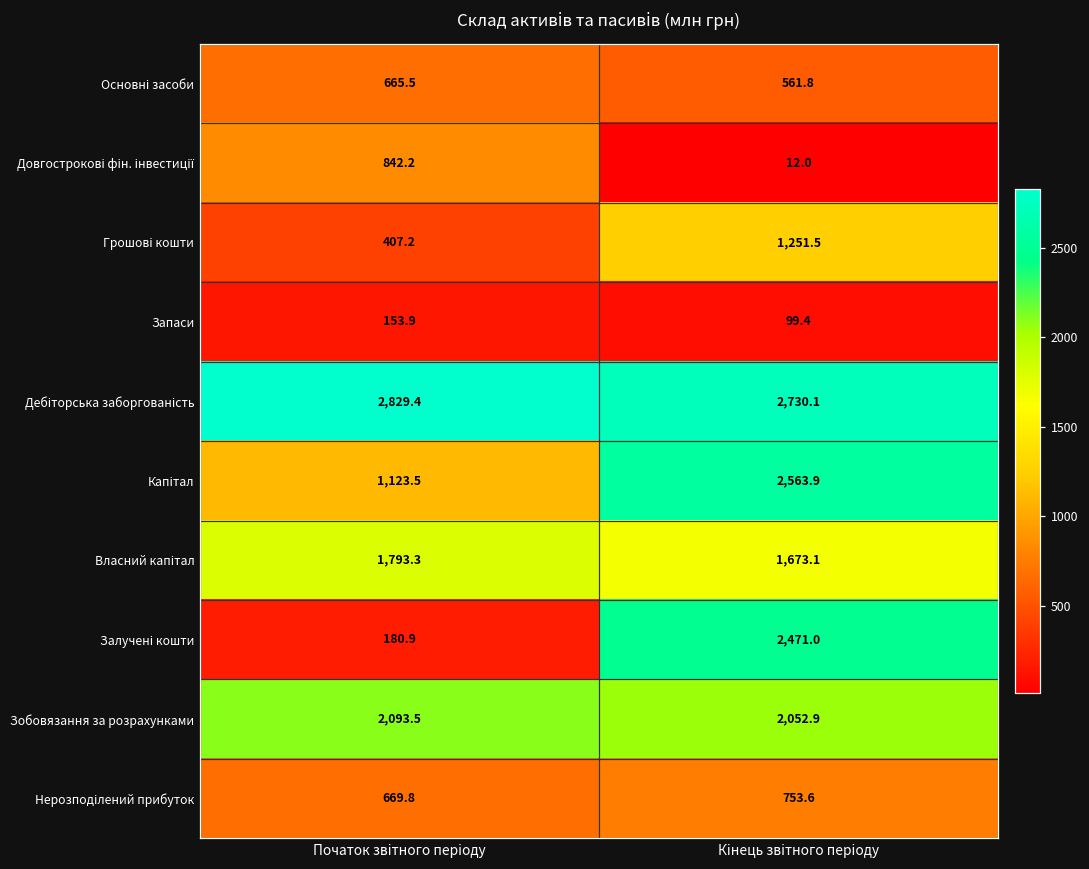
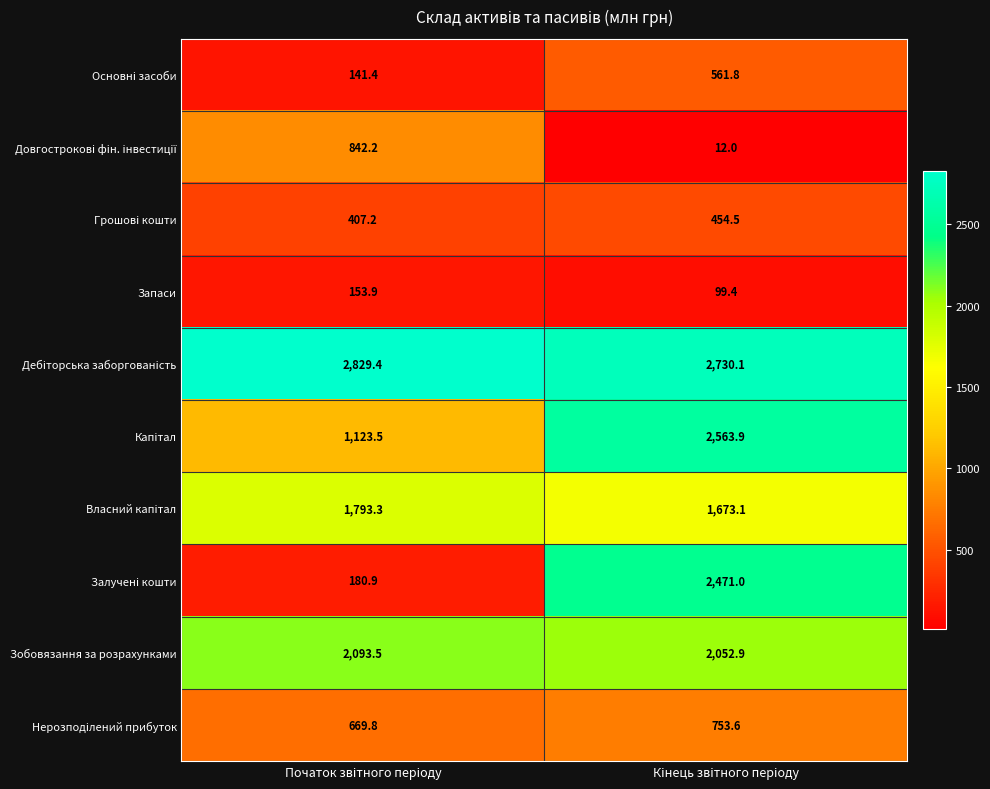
  {
    "Основні засоби": {
-     "Початок звітного періоду": "665.5",
+     "Початок звітного періоду": "141.4",
      "Кінець звітного періоду": "561.8"
    },
    "Довгострокові фін. інвестиції": {
      "Початок звітного періоду": "842.2",
      "Кінець звітного періоду": "12.0"
    },
    "Грошові кошти": {
      "Початок звітного періоду": "407.2",
-     "Кінець звітного періоду": "1,251.5"
+     "Кінець звітного періоду": "454.5"
    },
    "Запаси": {
      "Початок звітного періоду": "153.9",
      "Кінець звітного періоду": "99.4"
    },
    "Дебіторська заборгованість": {
      "Початок звітного періоду": "2,829.4",
      "Кінець звітного періоду": "2,730.1"
    },
    "Капітал": {
      "Початок звітного періоду": "1,123.5",
      "Кінець звітного періоду": "2,563.9"
    },
    "Власний капітал": {
      "Початок звітного періоду": "1,793.3",
      "Кінець звітного періоду": "1,673.1"
    },
    "Залучені кошти": {
      "Початок звітного періоду": "180.9",
      "Кінець звітного періоду": "2,471.0"
    },
    "Зобовязання за розрахунками": {
      "Початок звітного періоду": "2,093.5",
      "Кінець звітного періоду": "2,052.9"
    },
    "Нерозподілений прибуток": {
      "Початок звітного періоду": "669.8",
      "Кінець звітного періоду": "753.6"
    }
  }
